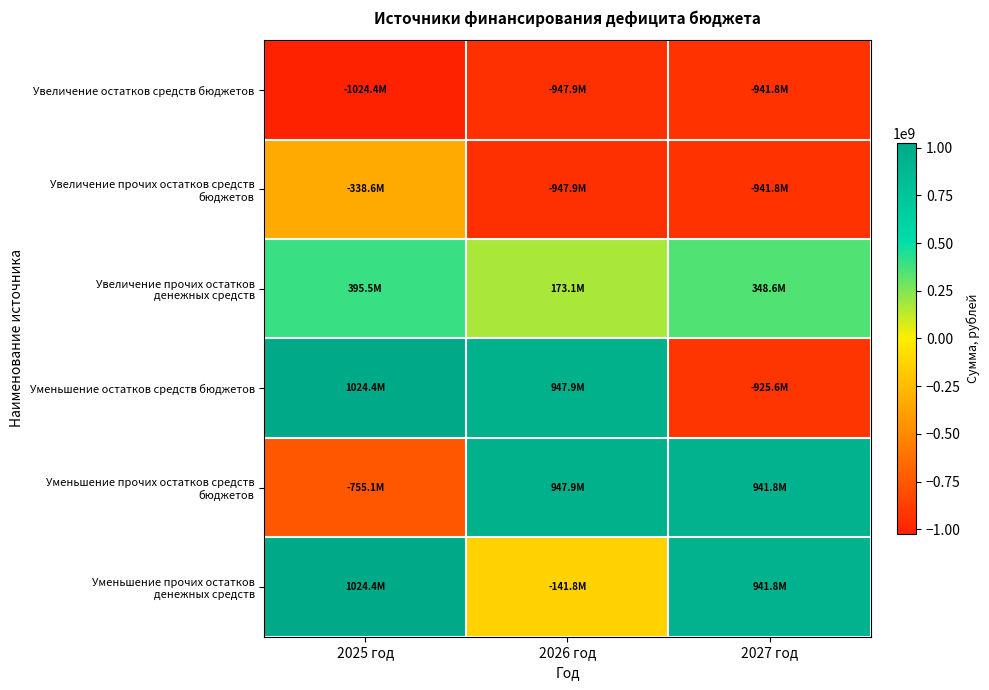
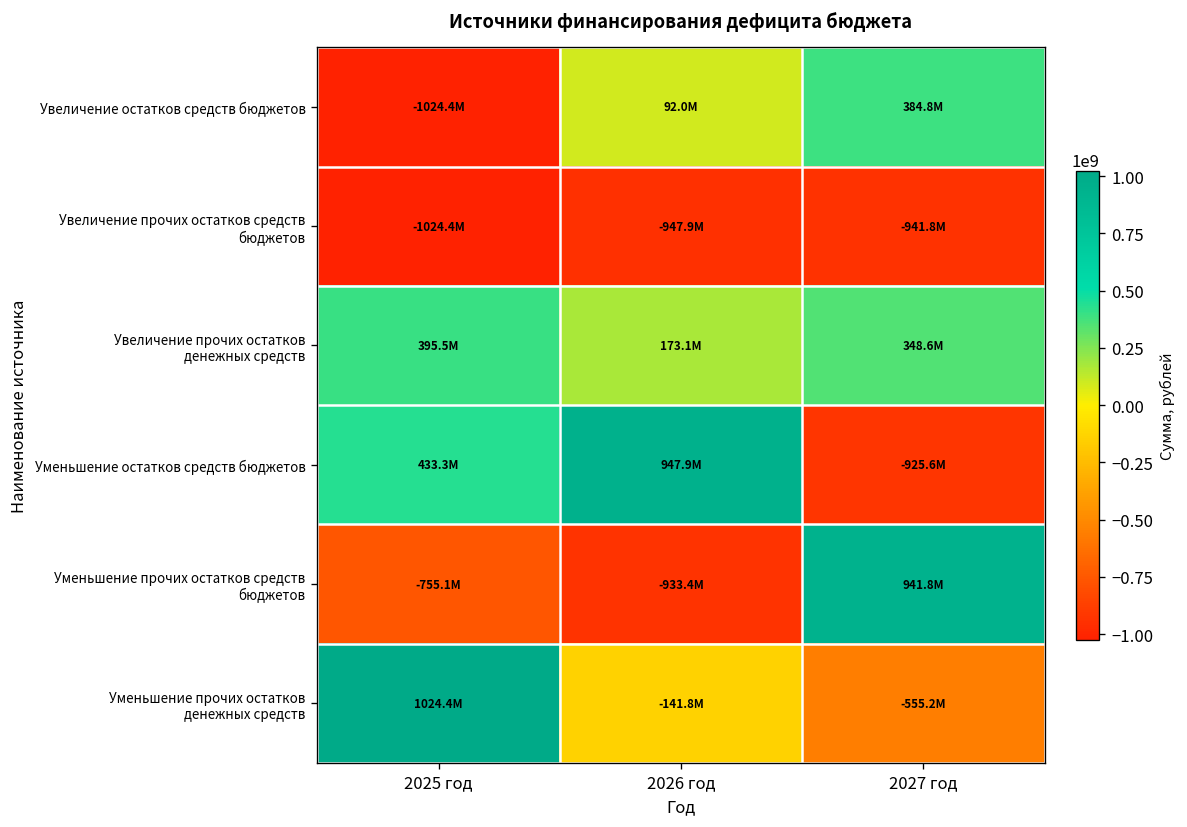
  {
    "Увеличение остатков средств бюджетов": {
      "2025 год": "-1024.4M",
-     "2026 год": "-947.9M",
-     "2027 год": "-941.8M"
+     "2026 год": "92.0M",
+     "2027 год": "384.8M"
    },
    "Увеличение прочих остатков средств бюджетов": {
-     "2025 год": "-338.6M",
+     "2025 год": "-1024.4M",
      "2026 год": "-947.9M",
      "2027 год": "-941.8M"
    },
    "Увеличение прочих остатков денежных средств": {
      "2025 год": "395.5M",
      "2026 год": "173.1M",
      "2027 год": "348.6M"
    },
    "Уменьшение остатков средств бюджетов": {
-     "2025 год": "1024.4M",
+     "2025 год": "433.3M",
      "2026 год": "947.9M",
      "2027 год": "-925.6M"
    },
    "Уменьшение прочих остатков средств бюджетов": {
      "2025 год": "-755.1M",
-     "2026 год": "947.9M",
+     "2026 год": "-933.4M",
      "2027 год": "941.8M"
    },
    "Уменьшение прочих остатков денежных средств": {
      "2025 год": "1024.4M",
      "2026 год": "-141.8M",
-     "2027 год": "941.8M"
+     "2027 год": "-555.2M"
    }
  }
